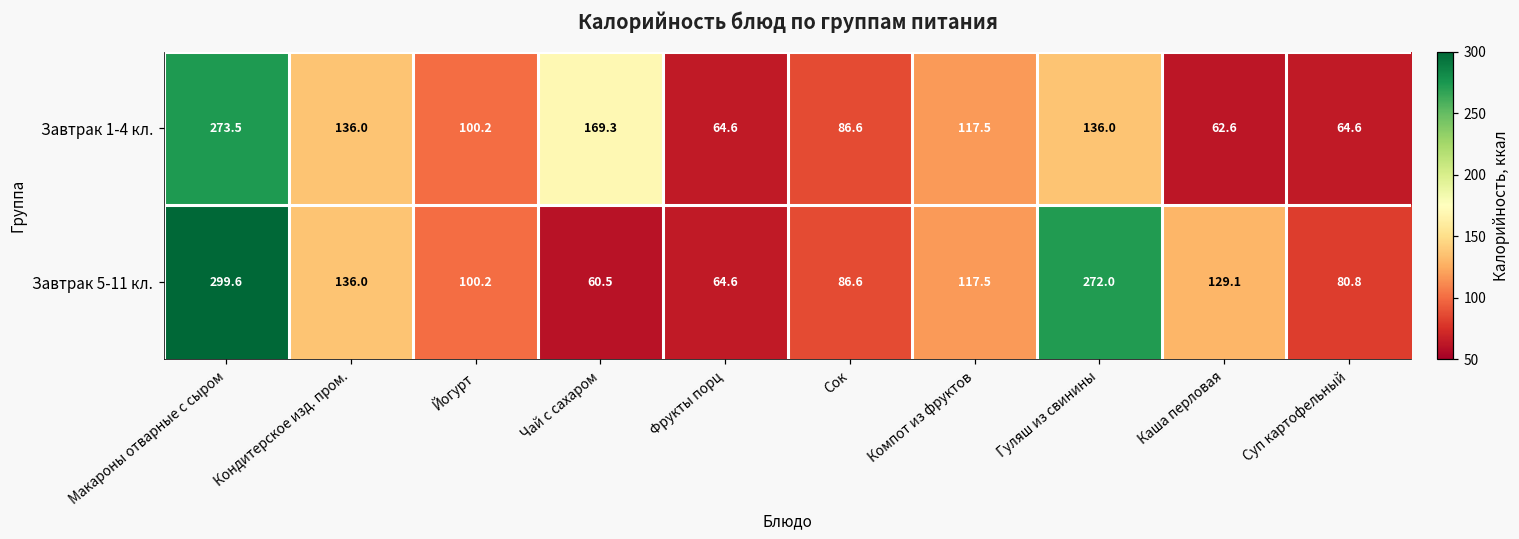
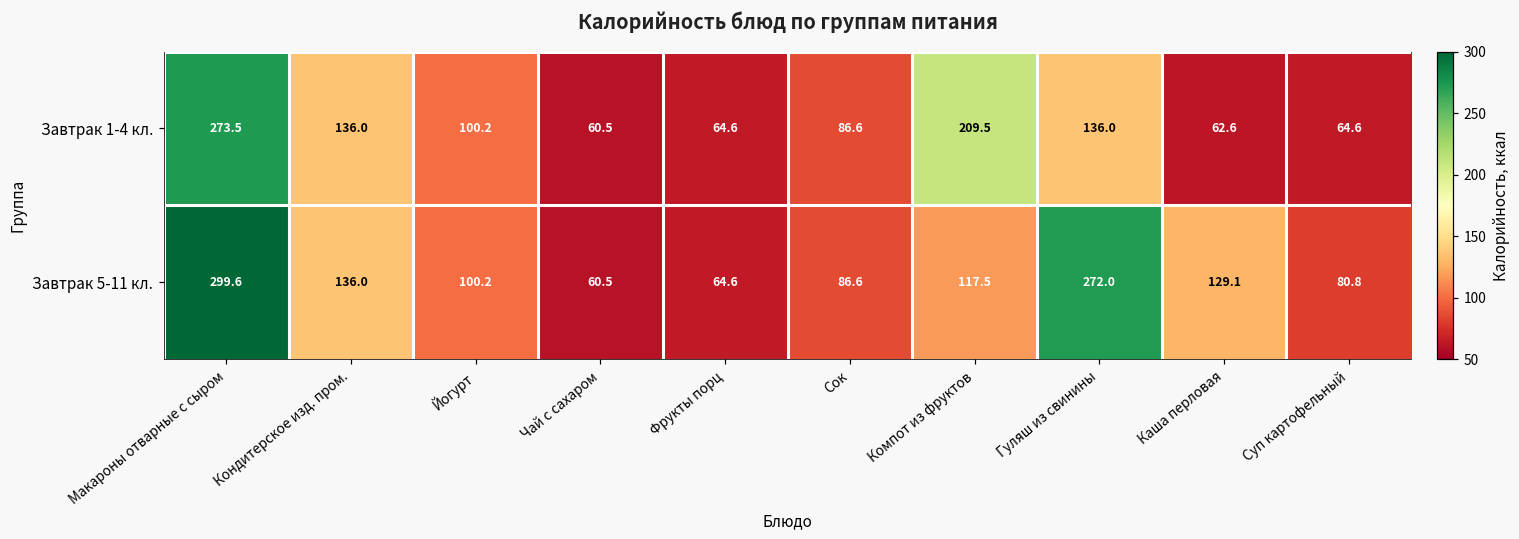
  {
    "Завтрак 1-4 кл.": {
      "Макароны отварные с сыром": 273.5,
      "Кондитерское изд. пром.": 136.0,
      "Йогурт": 100.2,
-     "Чай с сахаром": 169.3,
+     "Чай с сахаром": 60.5,
      "Фрукты порц": 64.6,
      "Сок": 86.6,
-     "Компот из фруктов": 117.5,
+     "Компот из фруктов": 209.5,
      "Гуляш из свинины": 136.0,
      "Каша перловая": 62.6,
      "Суп картофельный": 64.6
    },
    "Завтрак 5-11 кл.": {
      "Макароны отварные с сыром": 299.6,
      "Кондитерское изд. пром.": 136.0,
      "Йогурт": 100.2,
      "Чай с сахаром": 60.5,
      "Фрукты порц": 64.6,
      "Сок": 86.6,
      "Компот из фруктов": 117.5,
      "Гуляш из свинины": 272.0,
      "Каша перловая": 129.1,
      "Суп картофельный": 80.8
    }
  }
